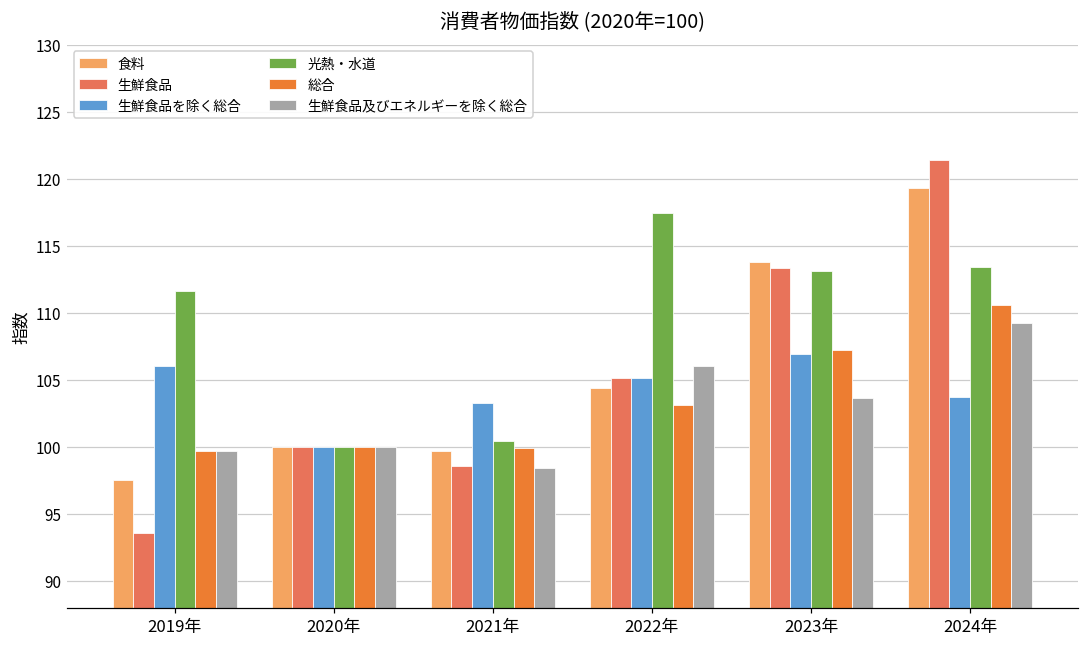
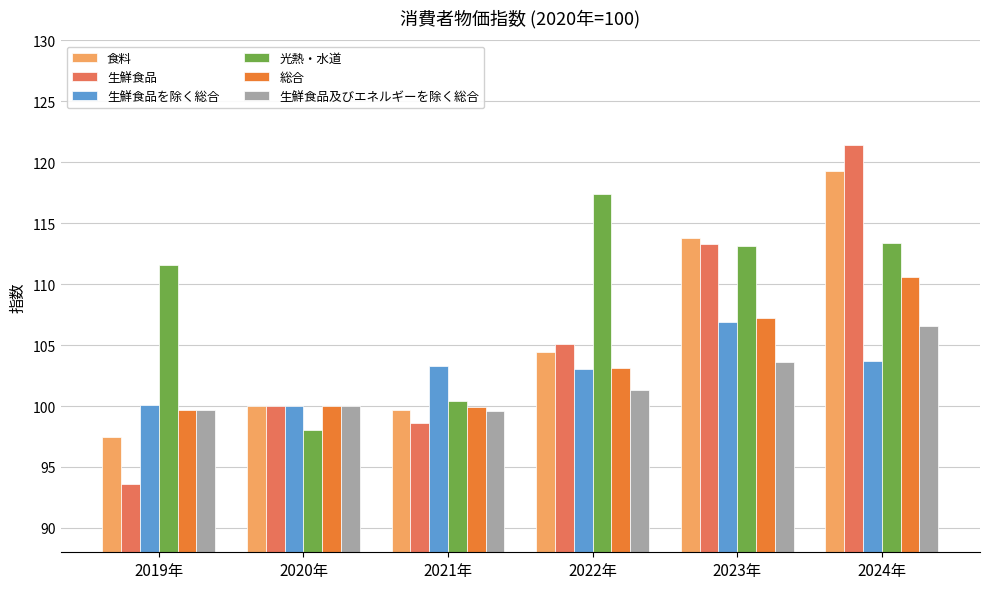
  {
    "生鮮食品を除く総合": {
-     "2019年": 106.0,
+     "2019年": 100.1,
      "2020年": 100.0,
      "2021年": 103.3,
-     "2022年": 105.1,
+     "2022年": 103.0,
      "2023年": 106.9,
      "2024年": 103.7
    },
    "光熱・水道": {
      "2019年": 111.6,
-     "2020年": 100,
+     "2020年": 98,
      "2021年": 100.4,
      "2022年": 117.4,
      "2023年": 113,
      "2024年": 113.4
    },
    "生鮮食品及びエネルギーを除く総合": {
      "2019年": 99.7,
      "2020年": 100.0,
-     "2021年": 98.4,
-     "2022年": 106.0,
+     "2021年": 99.6,
+     "2022年": 101.3,
      "2023年": 103.6,
-     "2024年": 109.2
+     "2024年": 106.6
    }
  }
